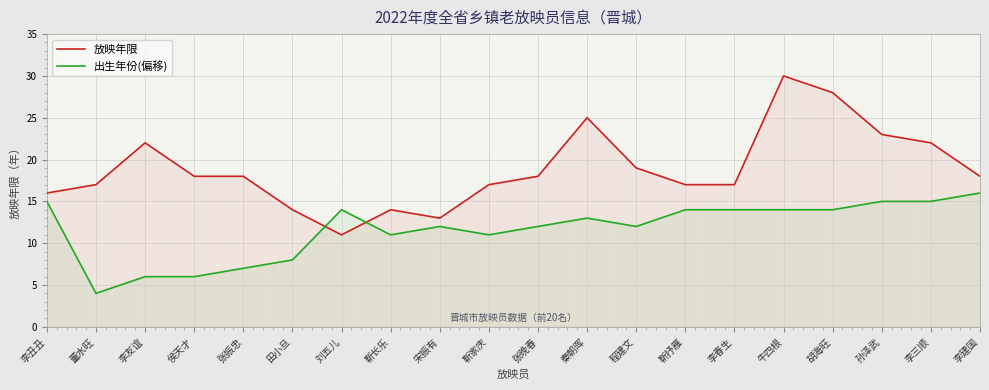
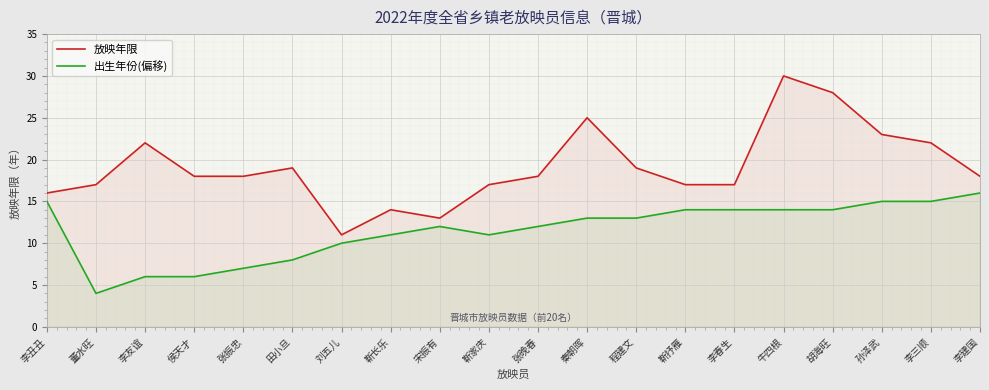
  {
    "放映年限": {
      "李丑丑": 16,
      "董水旺": 17,
      "李友谊": 22,
      "侯天才": 18,
      "张振忠": 18,
-     "田小旦": 14,
+     "田小旦": 19,
      "刘五儿": 11,
      "靳长乐": 14,
      "宋振有": 13,
      "靳家庆": 17,
      "张晚春": 18,
      "秦朝晖": 25,
      "程建文": 19,
      "靳抒雁": 17,
      "李春生": 17,
      "牛四根": 30,
      "胡海旺": 28,
      "孙泽武": 23,
      "李三顺": 22,
      "李建国": 18
    },
    "出生年份(偏移)": {
      "李丑丑": 15,
      "董水旺": 4,
      "李友谊": 6,
      "侯天才": 6,
      "张振忠": 7,
      "田小旦": 8,
-     "刘五儿": 14,
+     "刘五儿": 10,
      "靳长乐": 11,
      "宋振有": 12,
      "靳家庆": 11,
      "张晚春": 12,
      "秦朝晖": 13,
-     "程建文": 12,
+     "程建文": 13,
      "靳抒雁": 14,
      "李春生": 14,
      "牛四根": 14,
      "胡海旺": 14,
      "孙泽武": 15,
      "李三顺": 15,
      "李建国": 16
    }
  }
